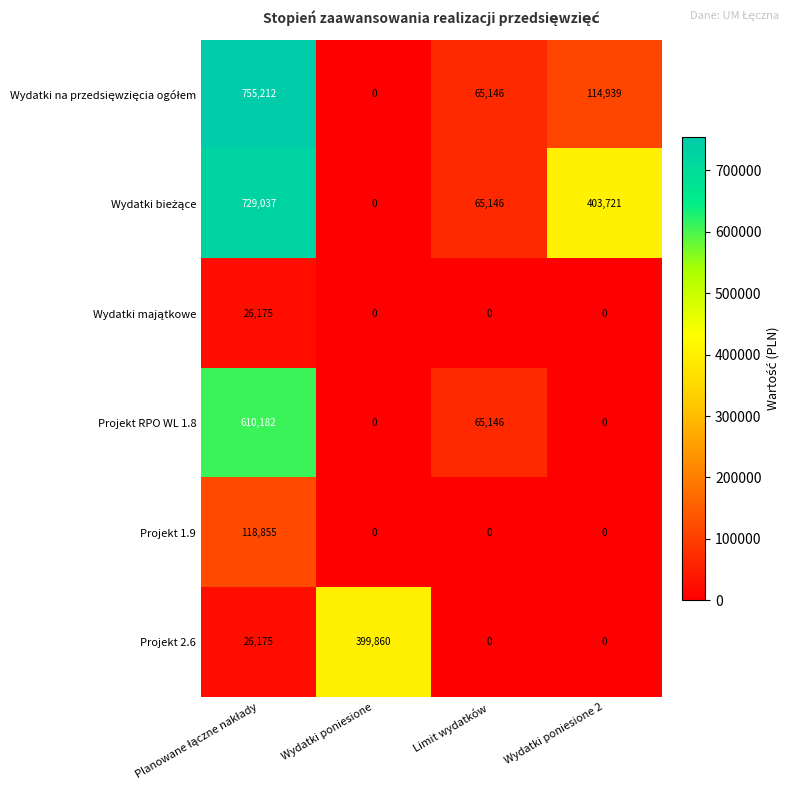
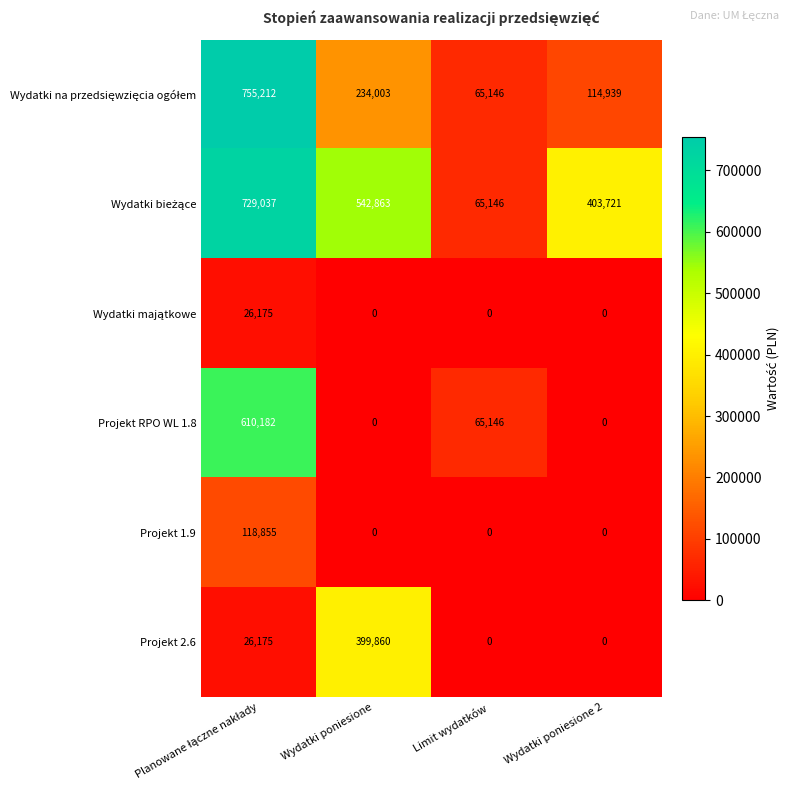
  {
    "Wydatki na przedsięwzięcia ogółem": {
      "Planowane łączne nakłady": "755,212",
-     "Wydatki poniesione": "0",
+     "Wydatki poniesione": "234,003",
      "Limit wydatków": "65,146",
      "Wydatki poniesione 2": "114,939"
    },
    "Wydatki bieżące": {
      "Planowane łączne nakłady": "729,037",
-     "Wydatki poniesione": "0",
+     "Wydatki poniesione": "542,863",
      "Limit wydatków": "65,146",
      "Wydatki poniesione 2": "403,721"
    },
    "Wydatki majątkowe": {
      "Planowane łączne nakłady": "26,175",
      "Wydatki poniesione": "0",
      "Limit wydatków": "0",
      "Wydatki poniesione 2": "0"
    },
    "Projekt RPO WL 1.8": {
      "Planowane łączne nakłady": "610,182",
      "Wydatki poniesione": "0",
      "Limit wydatków": "65,146",
      "Wydatki poniesione 2": "0"
    },
    "Projekt 1.9": {
      "Planowane łączne nakłady": "118,855",
      "Wydatki poniesione": "0",
      "Limit wydatków": "0",
      "Wydatki poniesione 2": "0"
    },
    "Projekt 2.6": {
      "Planowane łączne nakłady": "26,175",
      "Wydatki poniesione": "399,860",
      "Limit wydatków": "0",
      "Wydatki poniesione 2": "0"
    }
  }
